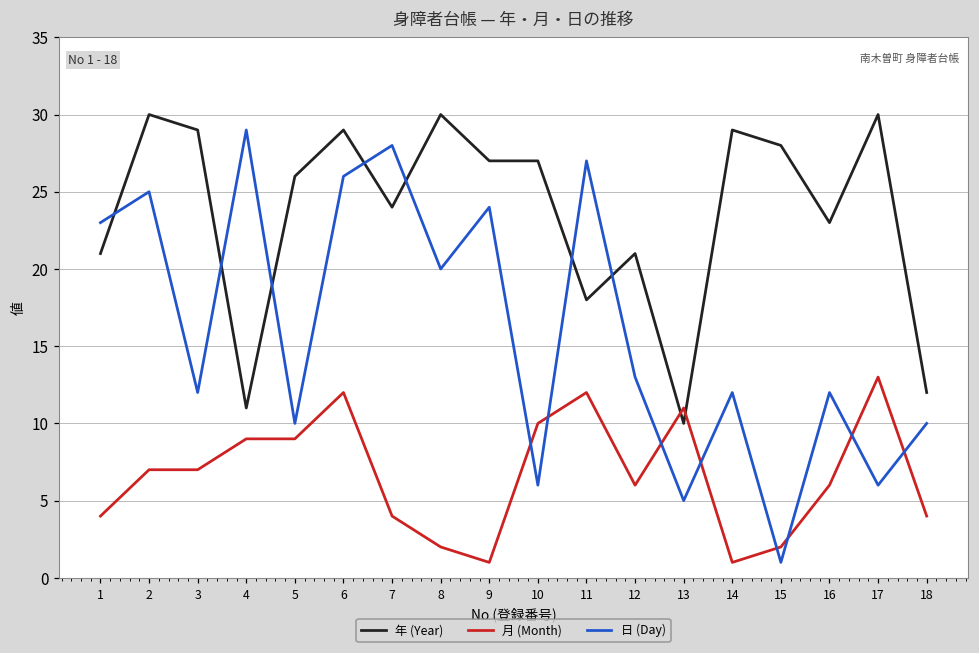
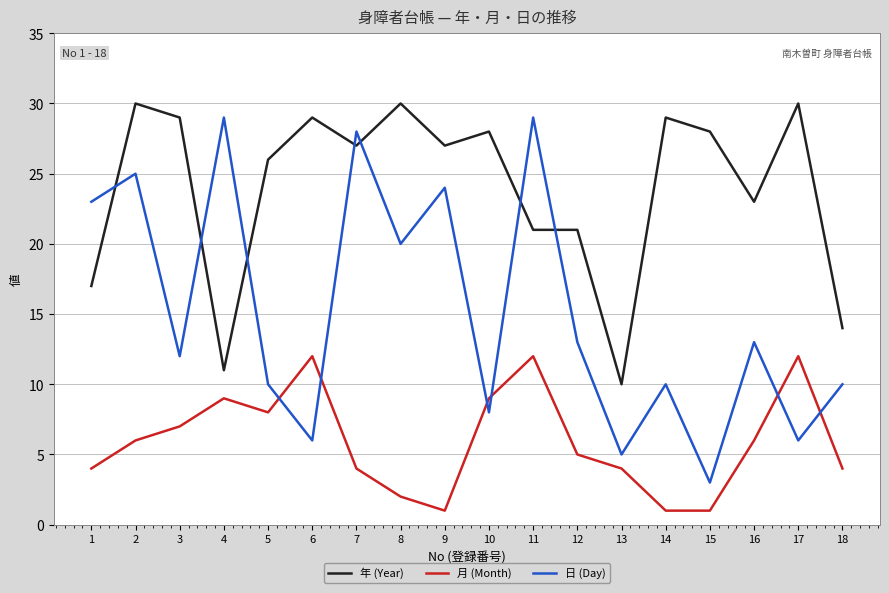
  {
    "年 (Year)": {
-     "1": 21,
+     "1": 17,
      "2": 30,
      "3": 29,
      "4": 11,
      "5": 26,
      "6": 29,
-     "7": 24,
+     "7": 27,
      "8": 30,
      "9": 27,
-     "10": 27,
-     "11": 18,
+     "10": 28,
+     "11": 21,
      "12": 21,
      "13": 10,
      "14": 29,
      "15": 28,
      "16": 23,
      "17": 30,
-     "18": 12
+     "18": 14
    },
    "月 (Month)": {
      "1": 4,
-     "2": 7,
+     "2": 6,
      "3": 7,
      "4": 9,
-     "5": 9,
+     "5": 8,
      "6": 12,
      "7": 4,
      "8": 2,
      "9": 1,
-     "10": 10,
+     "10": 9,
      "11": 12,
-     "12": 6,
-     "13": 11,
+     "12": 5,
+     "13": 4,
      "14": 1,
-     "15": 2,
+     "15": 1,
      "16": 6,
-     "17": 13,
+     "17": 12,
      "18": 4
    },
    "日 (Day)": {
      "1": 23,
      "2": 25,
      "3": 12,
      "4": 29,
      "5": 10,
-     "6": 26,
+     "6": 6,
      "7": 28,
      "8": 20,
      "9": 24,
-     "10": 6,
-     "11": 27,
+     "10": 8,
+     "11": 29,
      "12": 13,
      "13": 5,
-     "14": 12,
-     "15": 1,
-     "16": 12,
+     "14": 10,
+     "15": 3,
+     "16": 13,
      "17": 6,
      "18": 10
    }
  }
